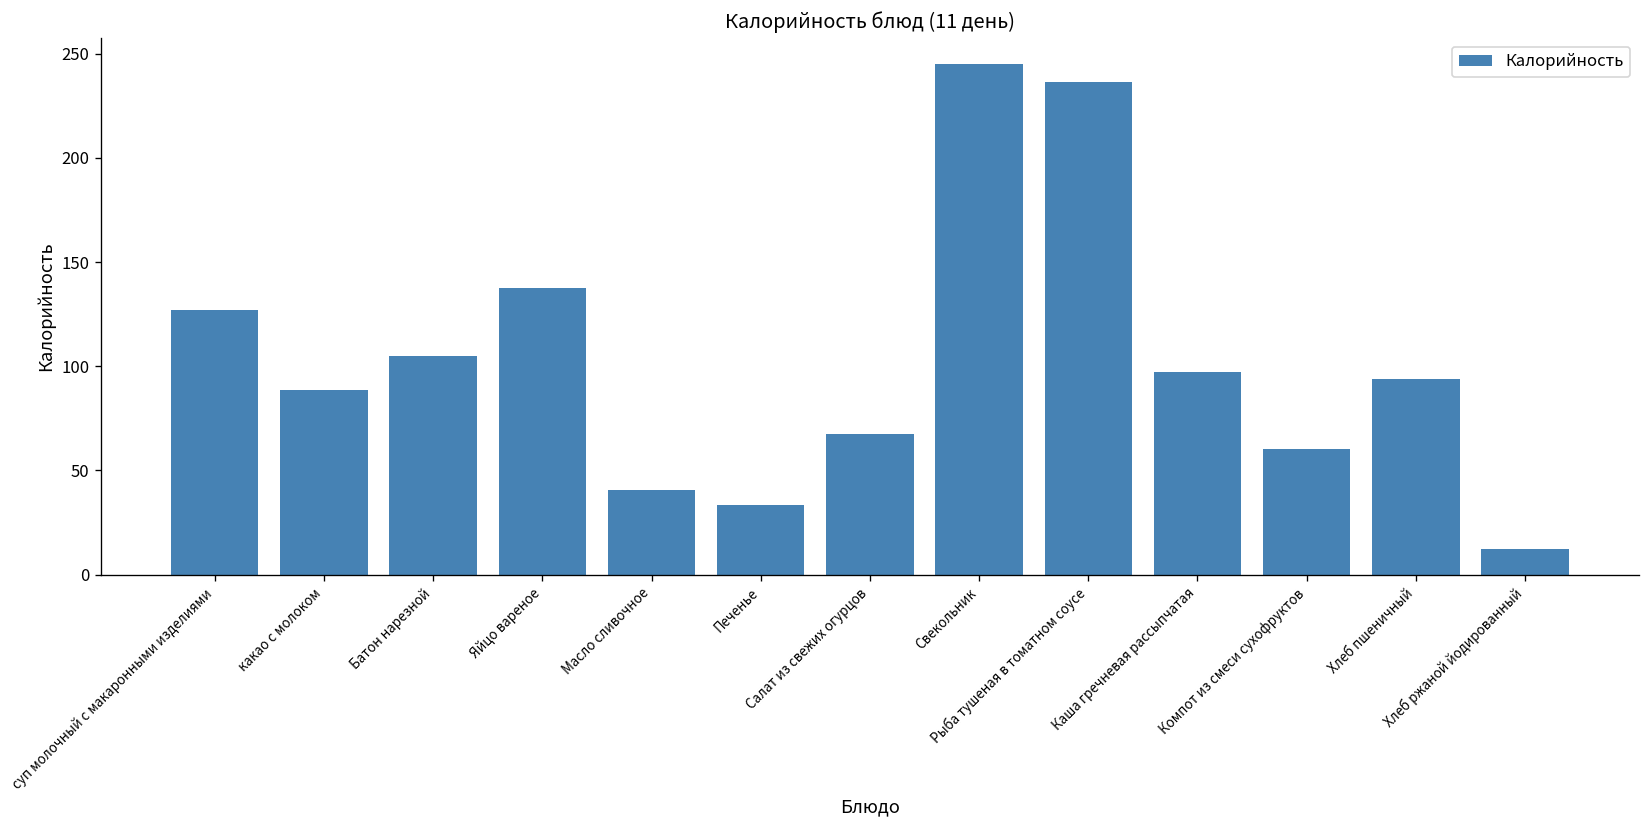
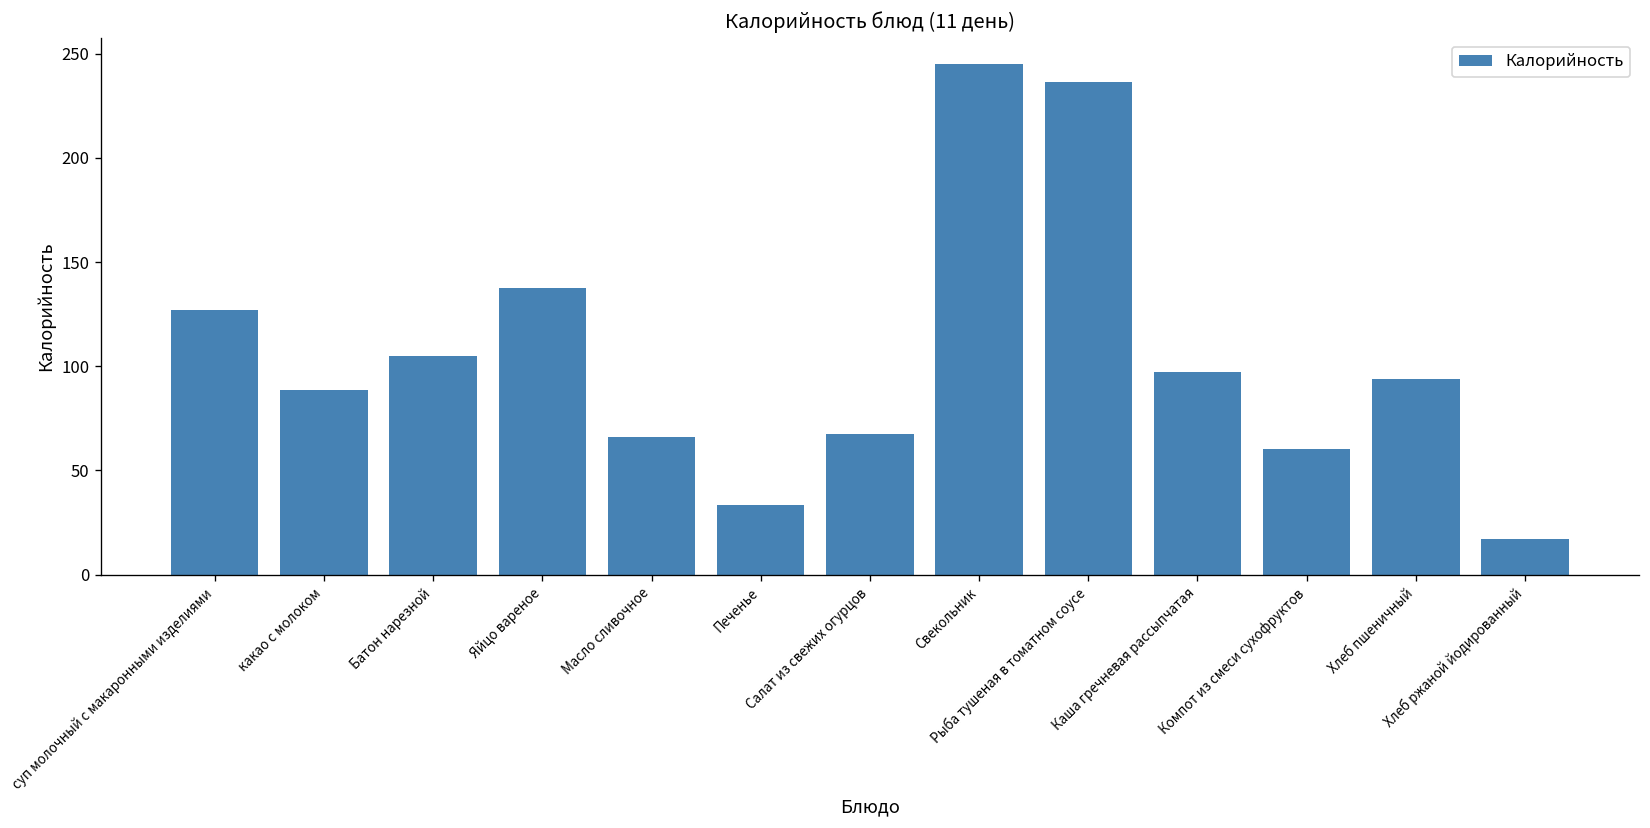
  {
    "суп молочный с макаронными изделиями": 127,
    "какао с молоком": 89,
    "Батон нарезной": 105,
    "Яйцо вареное": 138,
-   "Масло сливочное": 41,
+   "Масло сливочное": 66,
    "Печенье": 33,
    "Салат из свежих огурцов": 67,
    "Свекольник": 245,
    "Рыба тушеная в томатном соусе": 236,
    "Каша гречневая рассыпчатая": 97,
    "Компот из смеси сухофруктов": 60,
    "Хлеб пшеничный": 94,
-   "Хлеб ржаной йодированный": 12
+   "Хлеб ржаной йодированный": 17
  }
